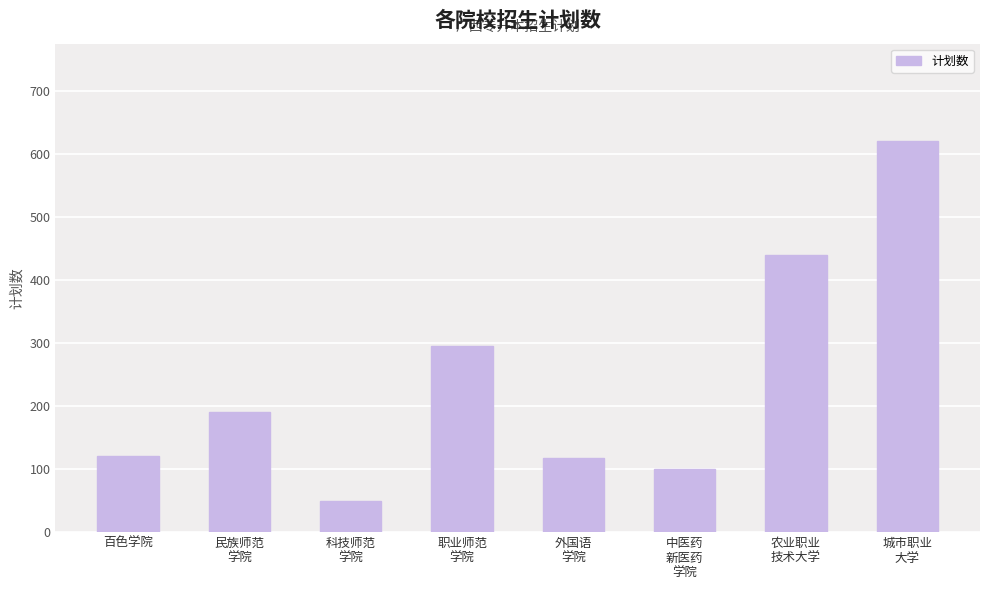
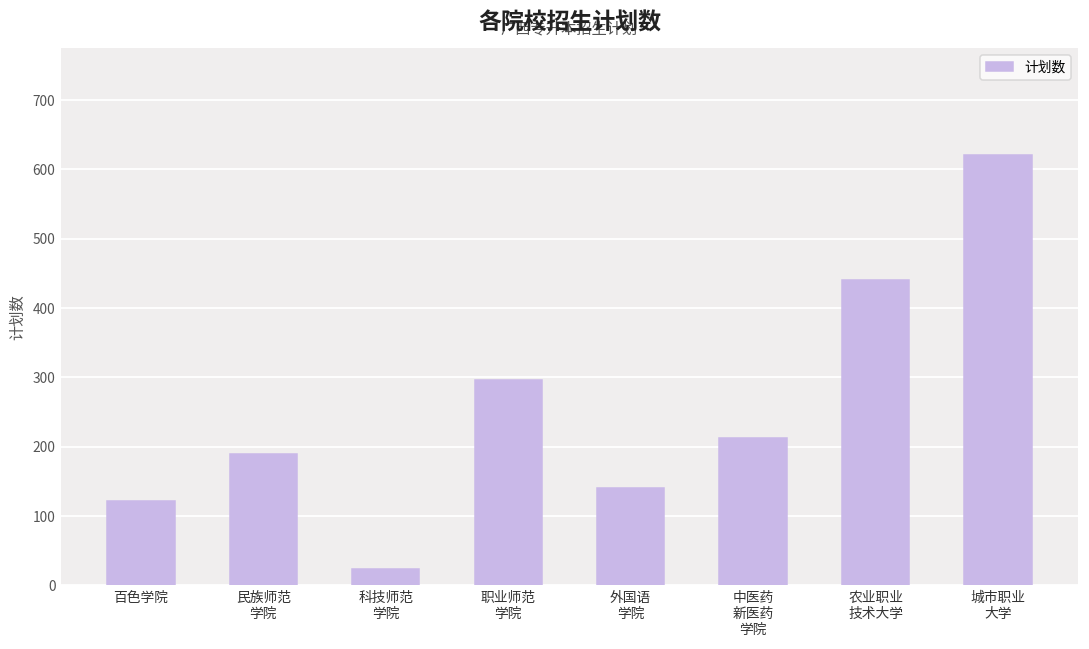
  {
    "百色学院": 120,
    "民族师范 学院": 190,
-   "科技师范 学院": 50,
+   "科技师范 学院": 20,
    "职业师范 学院": 300,
-   "外国语 学院": 120,
-   "中医药 新医药 学院": 100,
+   "外国语 学院": 140,
+   "中医药 新医药 学院": 210,
    "农业职业 技术大学": 440,
    "城市职业 大学": 620
  }
